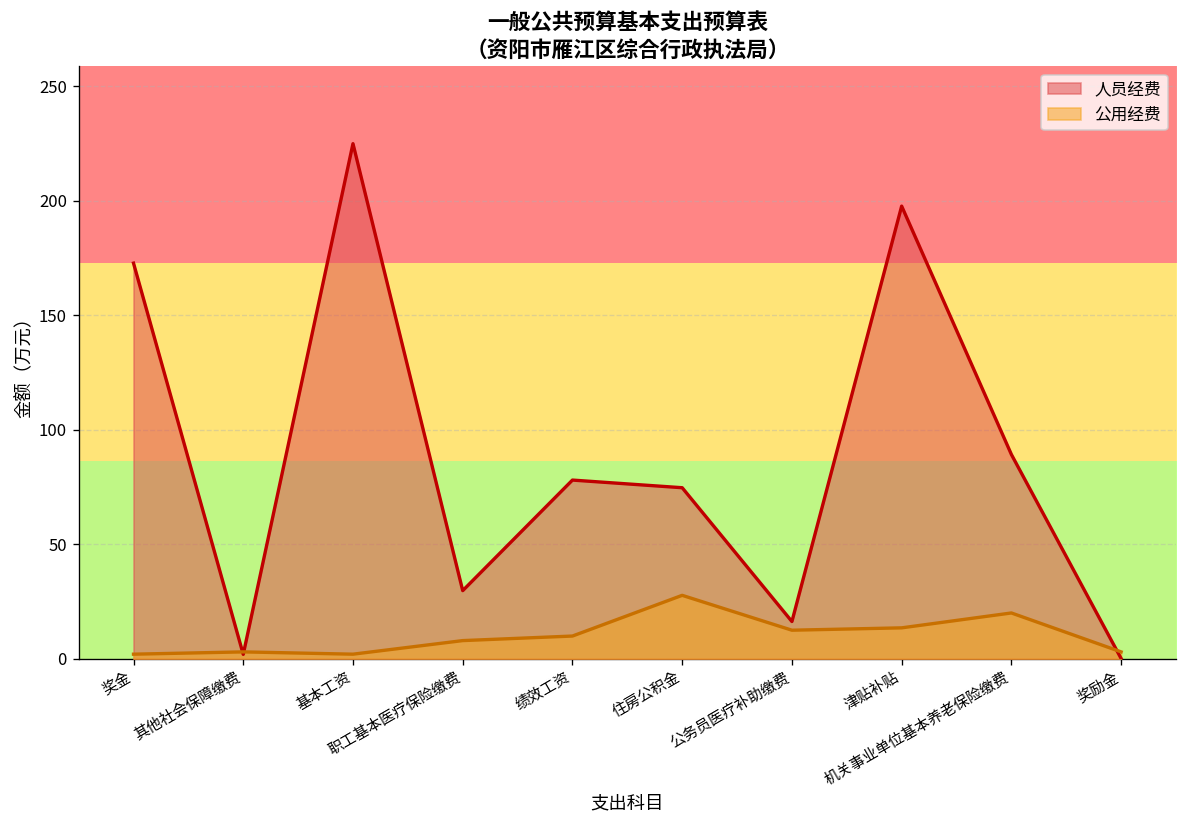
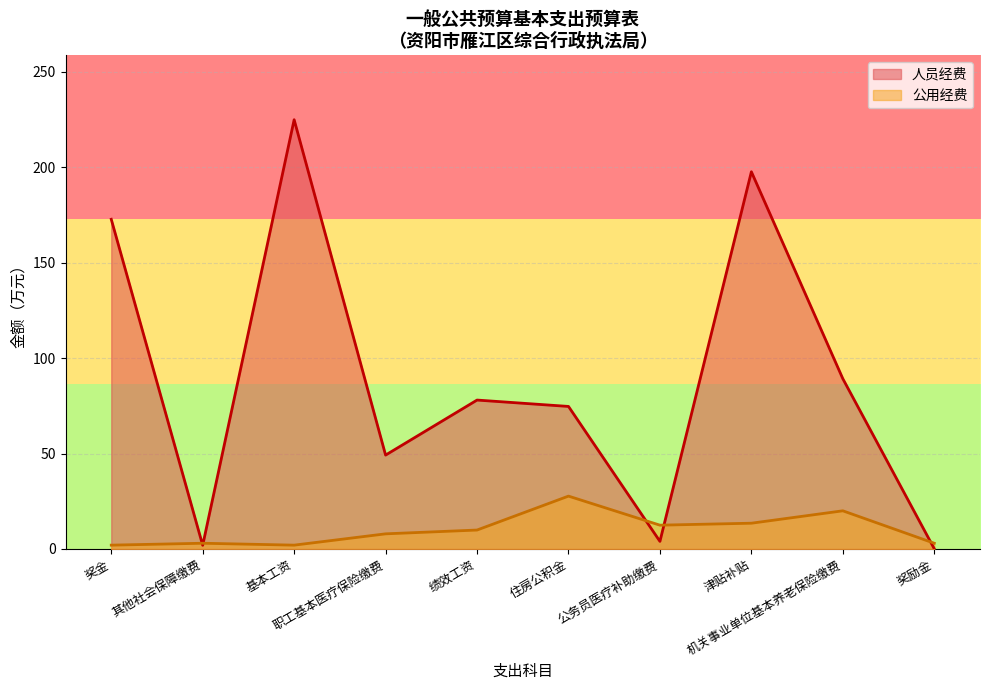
  {
    "人员经费": {
      "奖金": 173,
      "基本工资": 225,
-     "职工基本医疗保险缴费": 30,
+     "职工基本医疗保险缴费": 49,
      "绩效工资": 78,
      "住房公积金": 75,
-     "公务员医疗补助缴费": 16,
+     "公务员医疗补助缴费": 4,
      "津贴补贴": 198,
      "机关事业单位基本养老保险缴费": 89,
      "奖励金": 0
    },
    "公用经费": {
      "奖金": 2,
      "基本工资": 2,
      "职工基本医疗保险缴费": 8,
      "绩效工资": 10,
      "住房公积金": 28,
      "公务员医疗补助缴费": 12,
      "津贴补贴": 14,
      "机关事业单位基本养老保险缴费": 20,
      "奖励金": 3
    }
  }
